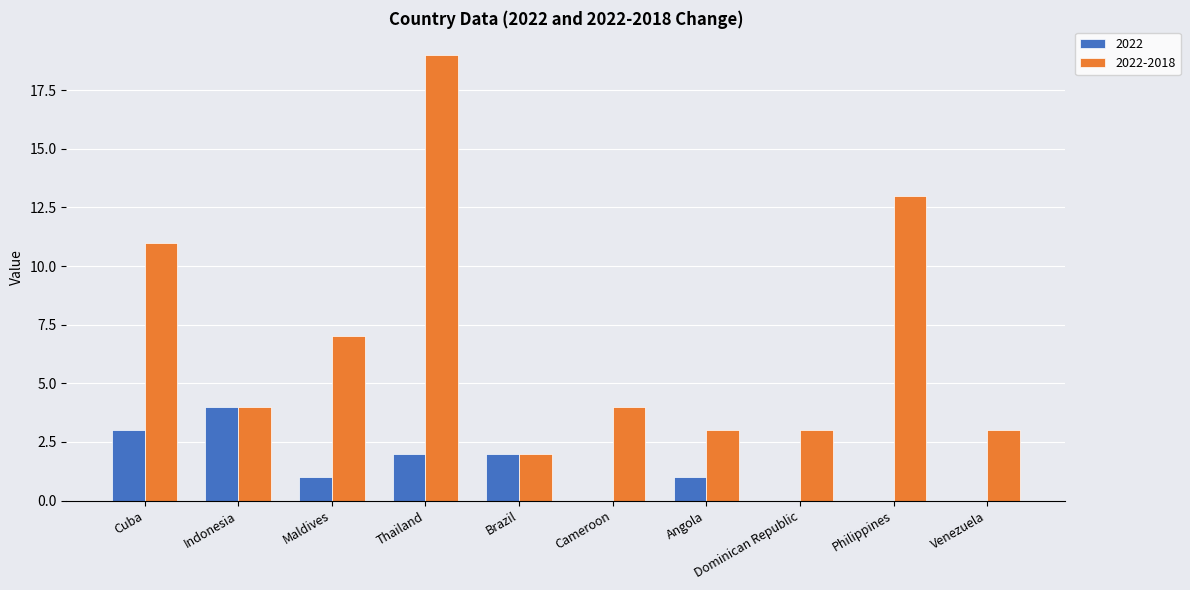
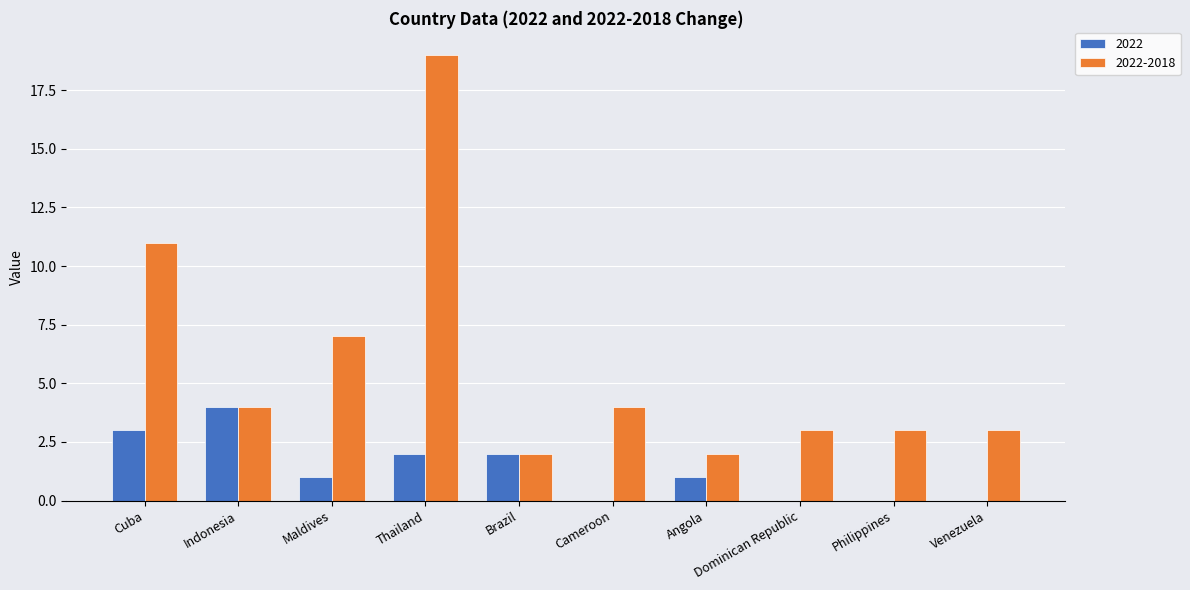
  {
    "2022": {
      "Cuba": 3,
      "Indonesia": 4,
      "Maldives": 1,
      "Thailand": 2,
      "Brazil": 2,
      "Cameroon": 0,
      "Angola": 1,
      "Dominican Republic": 0,
      "Philippines": 0,
      "Venezuela": 0
    },
    "2022-2018": {
      "Cuba": 11,
      "Indonesia": 4,
      "Maldives": 7,
      "Thailand": 19,
      "Brazil": 2,
      "Cameroon": 4,
-     "Angola": 3,
+     "Angola": 2,
      "Dominican Republic": 3,
-     "Philippines": 13,
+     "Philippines": 3,
      "Venezuela": 3
    }
  }
